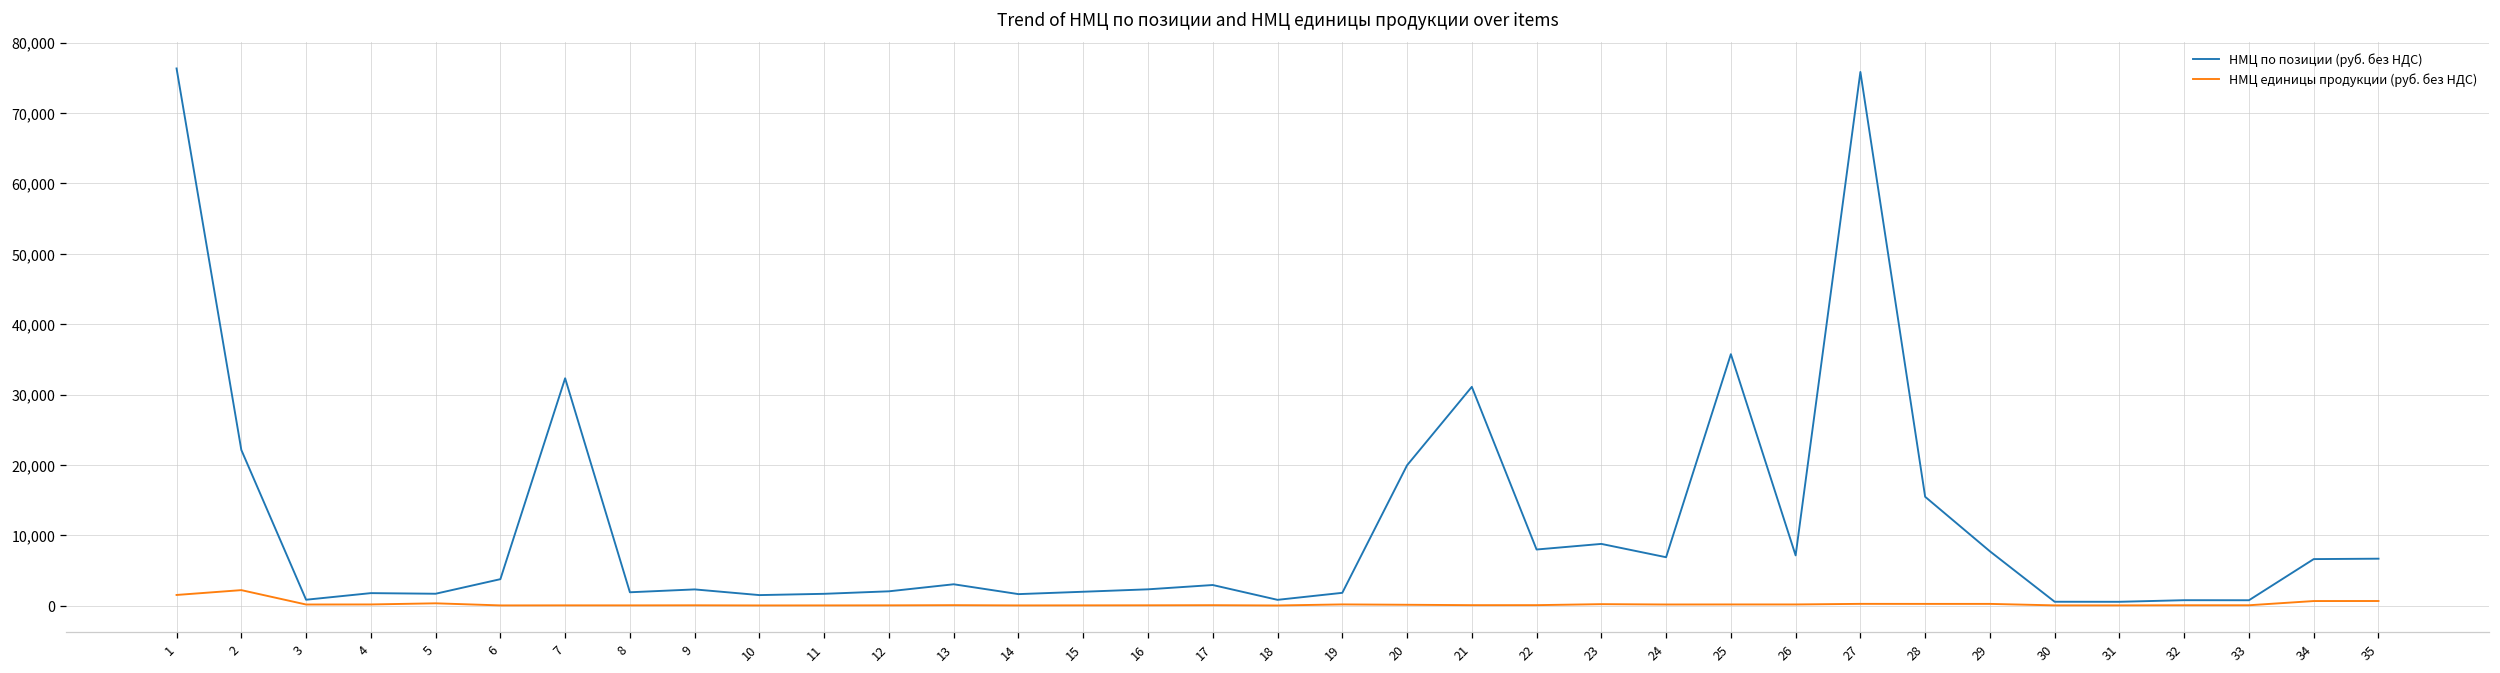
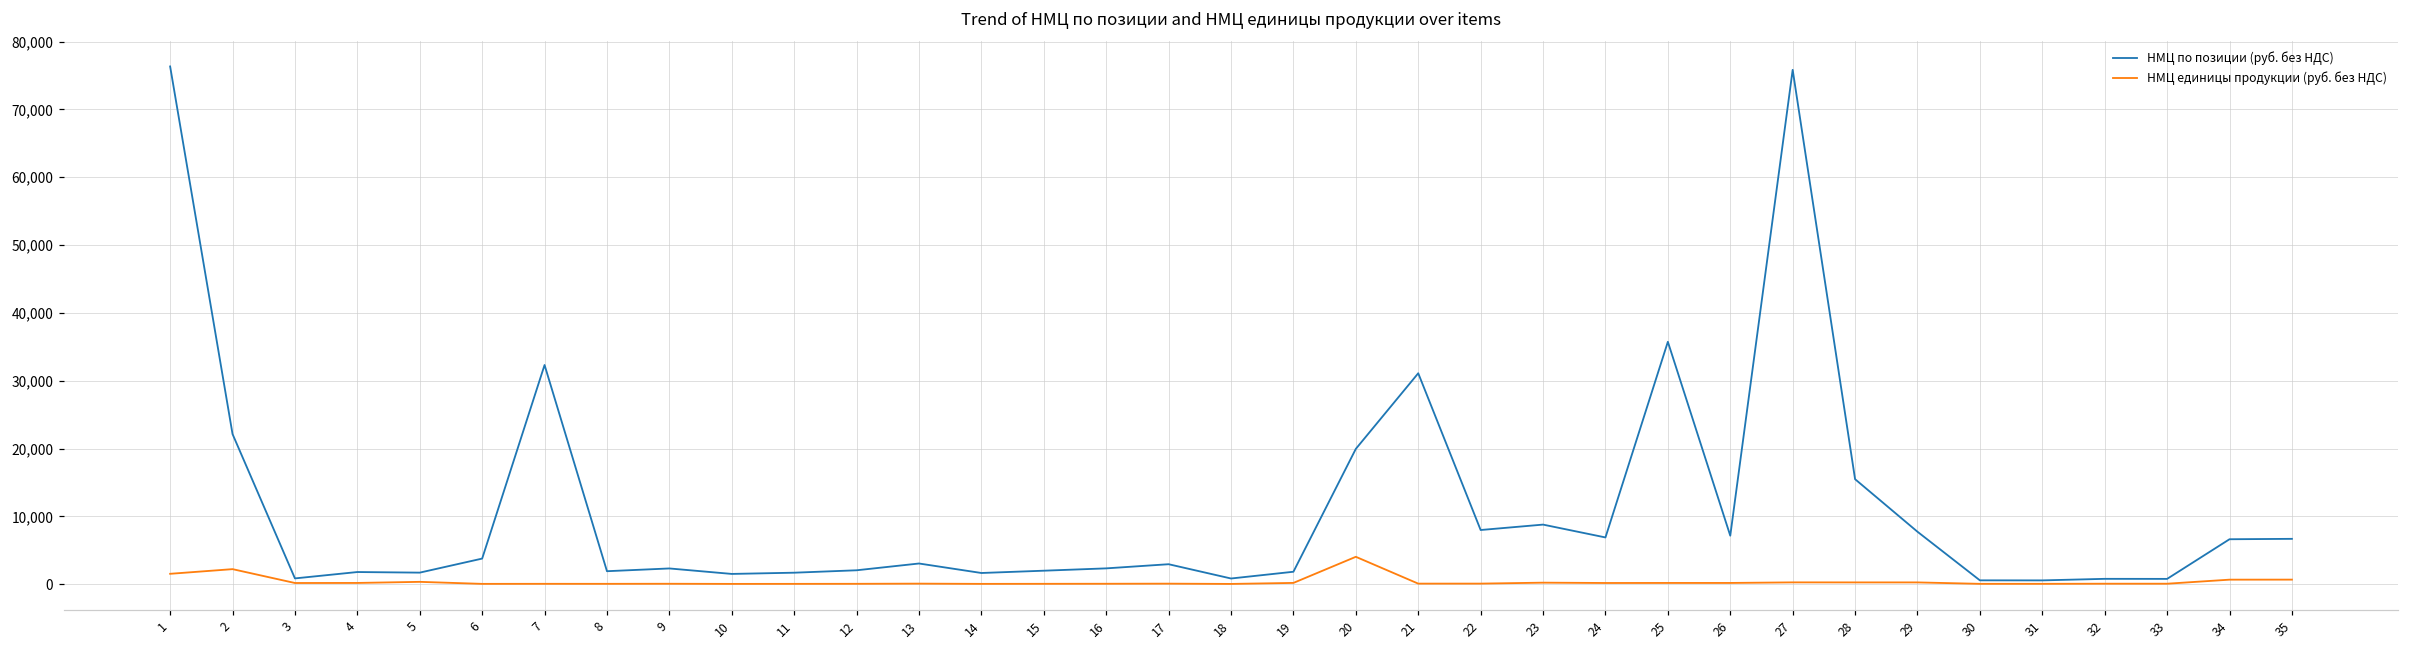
  {
    "НМЦ по позиции (руб. без НДС)": {
      "1": "76,000",
      "2": "22,000",
      "3": "1,000",
      "4": "2,000",
      "5": "2,000",
      "6": "4,000",
      "7": "32,000",
      "8": "2,000",
      "9": "2,000",
      "10": "2,000",
      "11": "2,000",
      "12": "2,000",
      "13": "3,000",
      "14": "2,000",
      "15": "2,000",
      "16": "2,000",
      "17": "3,000",
      "18": "1,000",
      "19": "2,000",
      "20": "20,000",
      "21": "31,000",
      "22": "8,000",
      "23": "9,000",
      "24": "7,000",
      "25": "36,000",
      "26": "7,000",
      "27": "76,000",
      "28": "15,000",
      "29": "8,000",
      "30": "1,000",
      "31": "1,000",
      "32": "1,000",
      "33": "1,000",
      "34": "7,000",
      "35": "7,000"
    },
    "НМЦ единицы продукции (руб. без НДС)": {
      "1": "2,000",
      "2": "2,000",
      "3": "0",
      "4": "0",
      "5": "0",
      "6": "0",
      "7": "0",
      "8": "0",
      "9": "0",
      "10": "0",
      "11": "0",
      "12": "0",
      "13": "0",
      "14": "0",
      "15": "0",
      "16": "0",
      "17": "0",
      "18": "0",
      "19": "0",
-     "20": "0",
+     "20": "4,000",
      "21": "0",
      "22": "0",
      "23": "0",
      "24": "0",
      "25": "0",
      "26": "0",
      "27": "0",
      "28": "0",
      "29": "0",
      "30": "0",
      "31": "0",
      "32": "0",
      "33": "0",
      "34": "1,000",
      "35": "1,000"
    }
  }
